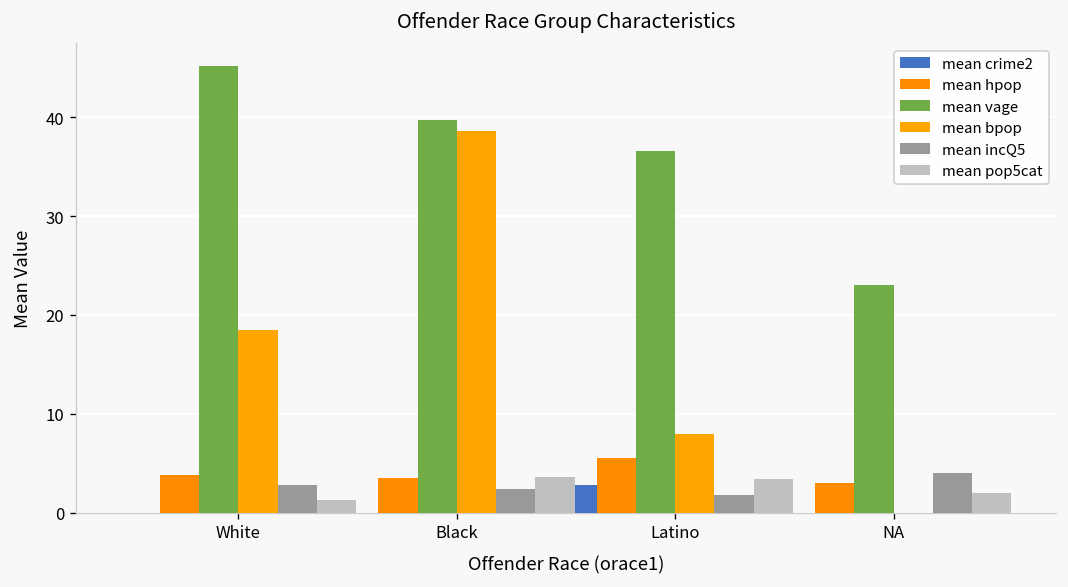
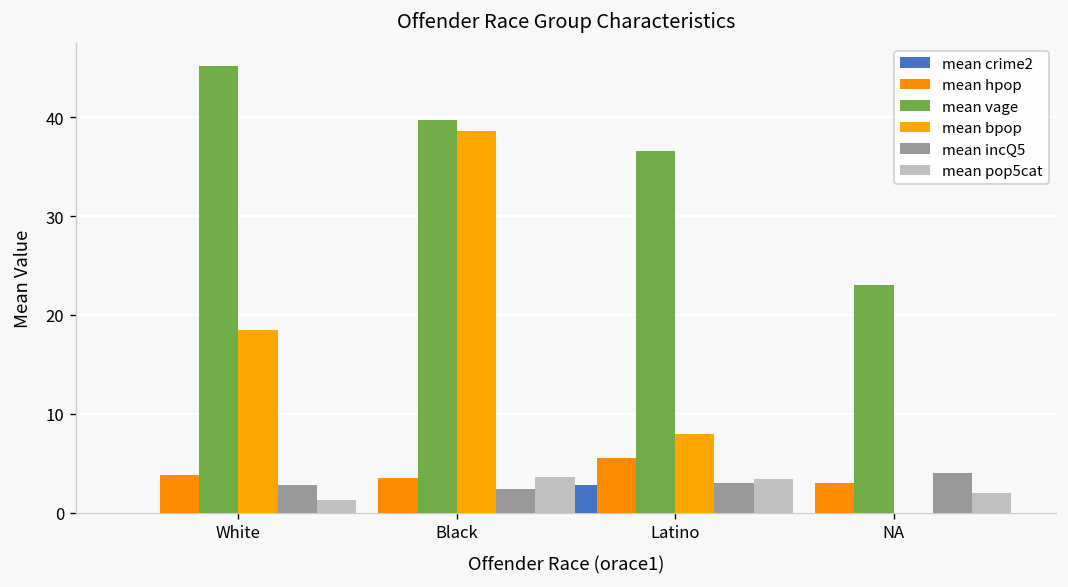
  {
    "mean crime2": {
      "Latino": 3
    },
    "mean vage": {
      "White": 45,
      "Black": 40,
      "Latino": 37,
      "NA": 23
    },
    "mean incQ5": {
      "White": 3,
      "Black": 2,
-     "Latino": 2,
+     "Latino": 3,
      "NA": 4
    },
    "mean pop5cat": {
      "White": 1,
      "Black": 4,
      "Latino": 3,
      "NA": 2
    }
  }
